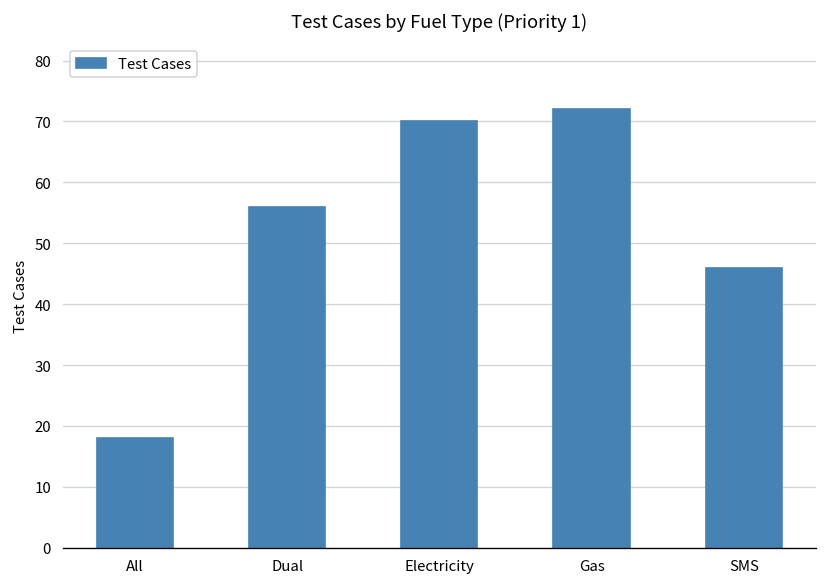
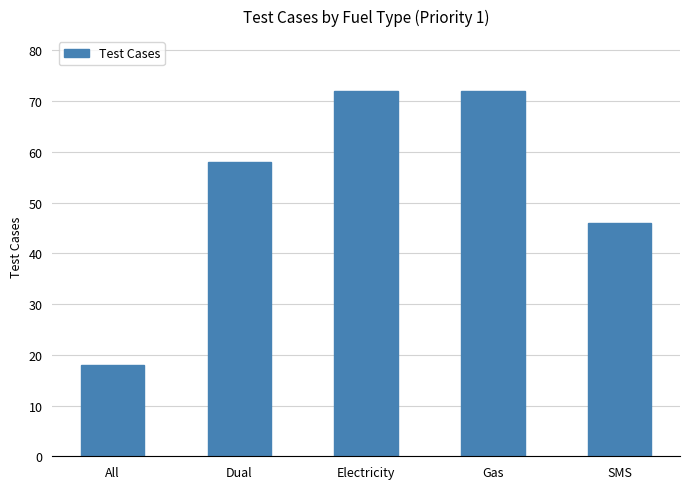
  {
    "All": 18,
-   "Dual": 56,
-   "Electricity": 70,
+   "Dual": 58,
+   "Electricity": 72,
    "Gas": 72,
    "SMS": 46
  }
